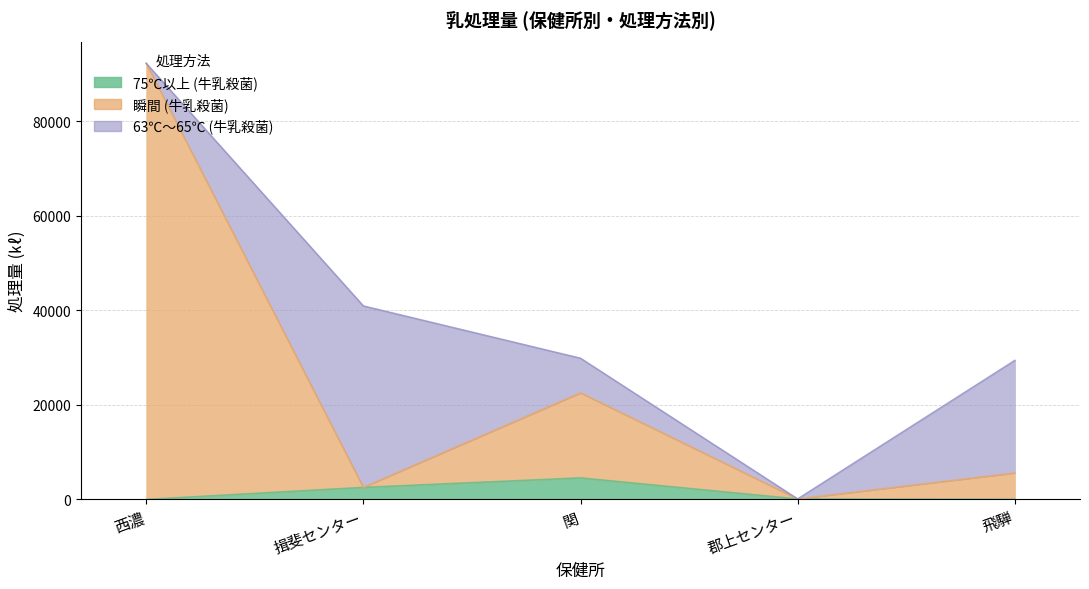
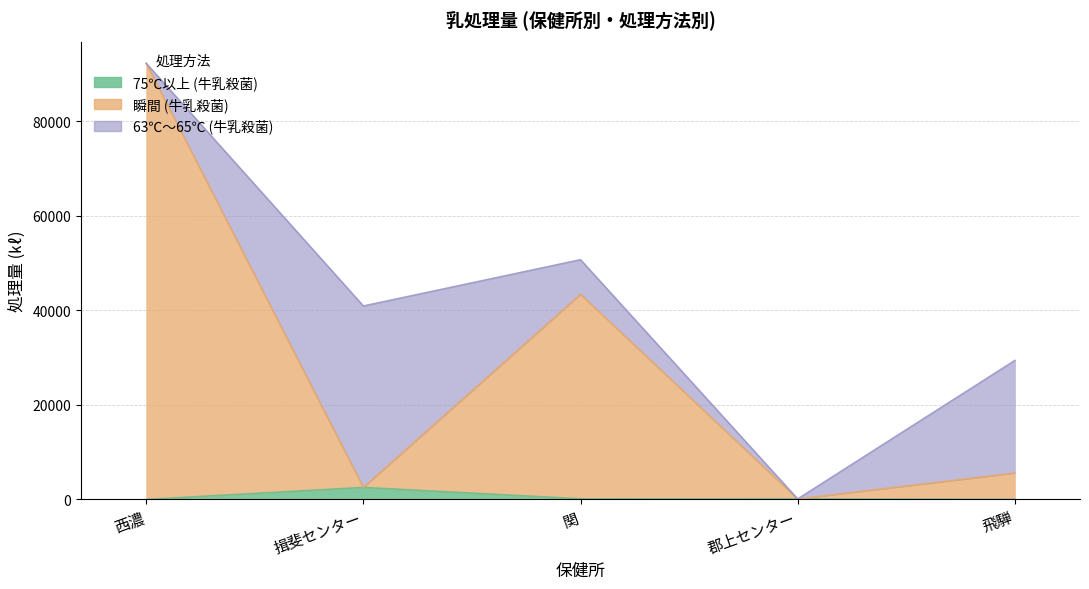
  {
    "75℃以上 (牛乳殺菌)": {
      "西濃": 0,
-     "関": 5000,
+     "関": 0,
      "飛騨": 0
    },
    "瞬間 (牛乳殺菌)": {
-     "関": 18000,
+     "関": 43000,
      "飛騨": 6000
    },
    "63℃～65℃ (牛乳殺菌)": {
      "揖斐センター": 38000,
      "関": 7000,
      "飛騨": 24000
    }
  }
